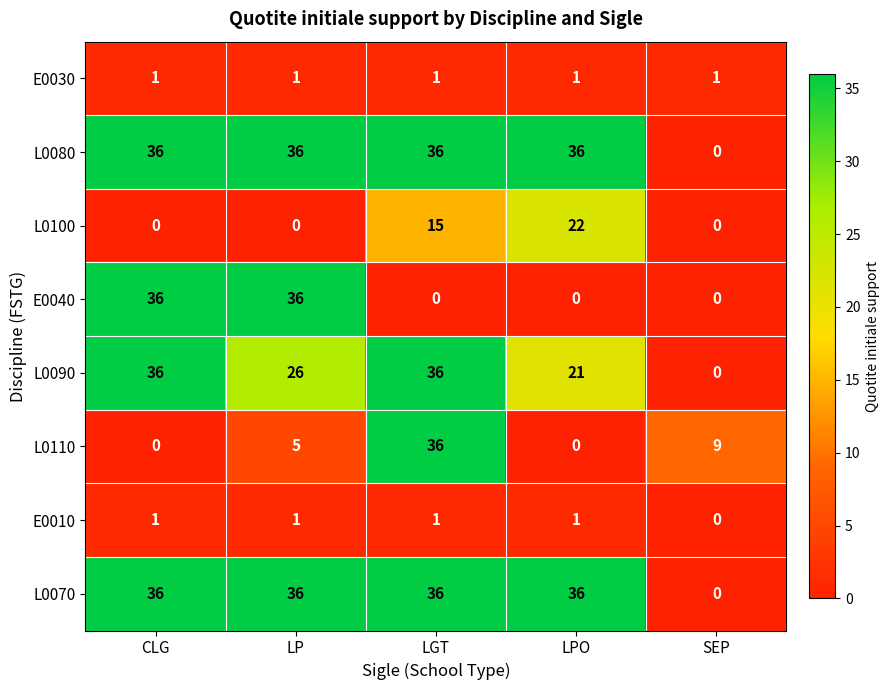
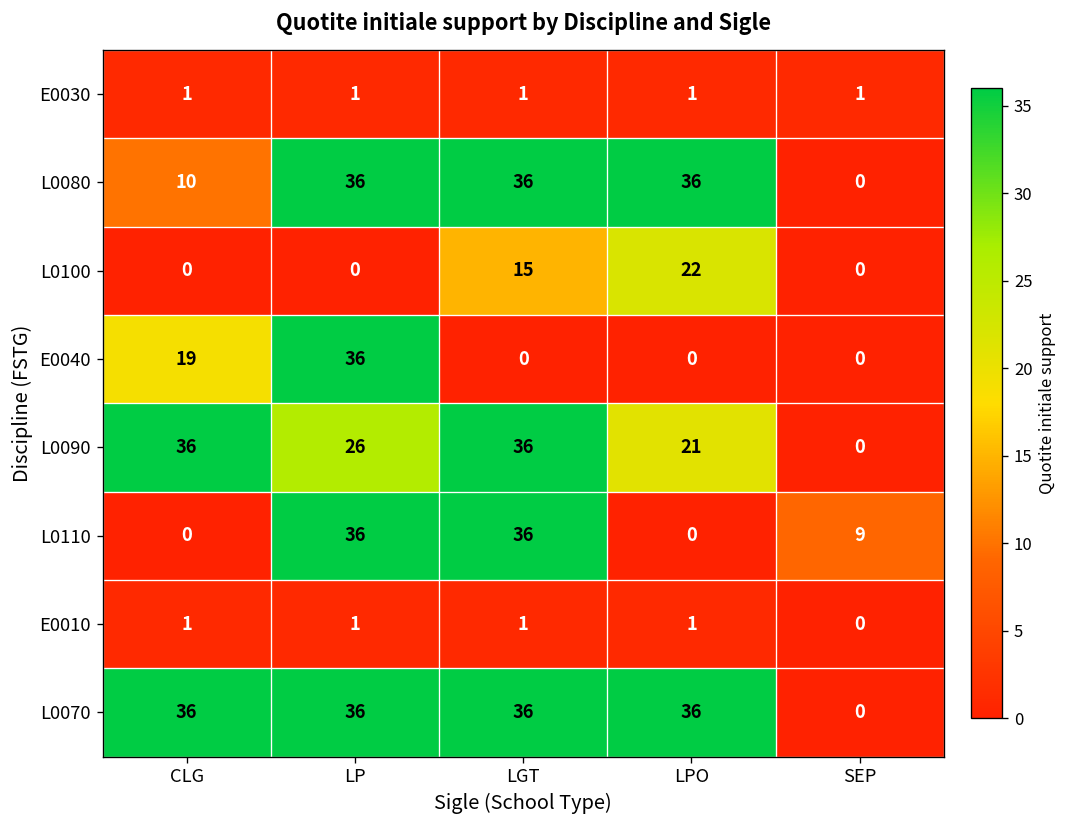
  {
    "E0030": {
      "CLG": 1,
      "LP": 1,
      "LGT": 1,
      "LPO": 1,
      "SEP": 1
    },
    "L0080": {
-     "CLG": 36,
+     "CLG": 10,
      "LP": 36,
      "LGT": 36,
      "LPO": 36,
      "SEP": 0
    },
    "L0100": {
      "CLG": 0,
      "LP": 0,
      "LGT": 15,
      "LPO": 22,
      "SEP": 0
    },
    "E0040": {
-     "CLG": 36,
+     "CLG": 19,
      "LP": 36,
      "LGT": 0,
      "LPO": 0,
      "SEP": 0
    },
    "L0090": {
      "CLG": 36,
      "LP": 26,
      "LGT": 36,
      "LPO": 21,
      "SEP": 0
    },
    "L0110": {
      "CLG": 0,
-     "LP": 5,
+     "LP": 36,
      "LGT": 36,
      "LPO": 0,
      "SEP": 9
    },
    "E0010": {
      "CLG": 1,
      "LP": 1,
      "LGT": 1,
      "LPO": 1,
      "SEP": 0
    },
    "L0070": {
      "CLG": 36,
      "LP": 36,
      "LGT": 36,
      "LPO": 36,
      "SEP": 0
    }
  }
